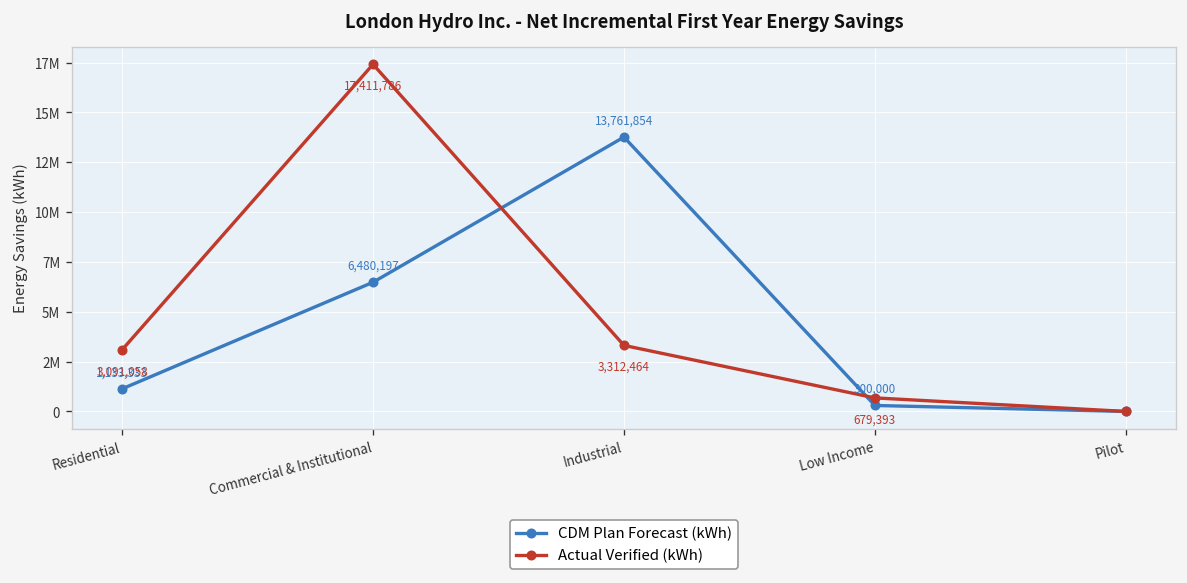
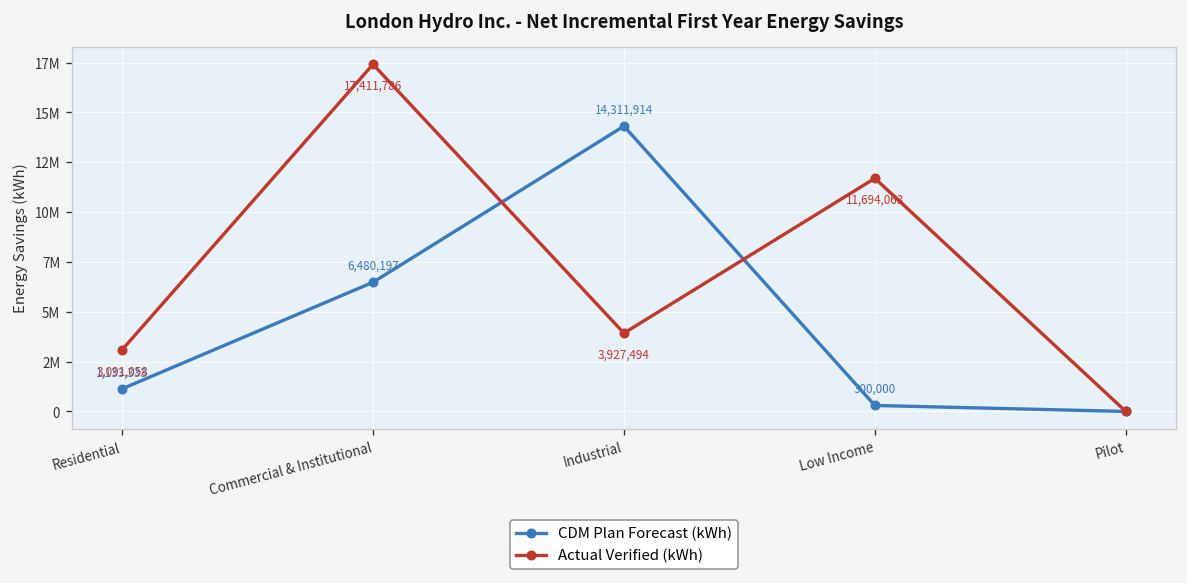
  {
    "CDM Plan Forecast (kWh)": {
      "Commercial & Institutional": "6,480,197",
-     "Industrial": "13,761,854",
+     "Industrial": "14,311,914",
      "Low Income": "300,000"
    },
    "Actual Verified (kWh)": {
      "Commercial & Institutional": "17,411,786",
-     "Industrial": "3,312,464",
-     "Low Income": "679,393"
+     "Industrial": "3,927,494",
+     "Low Income": "11,694,063"
    }
  }
